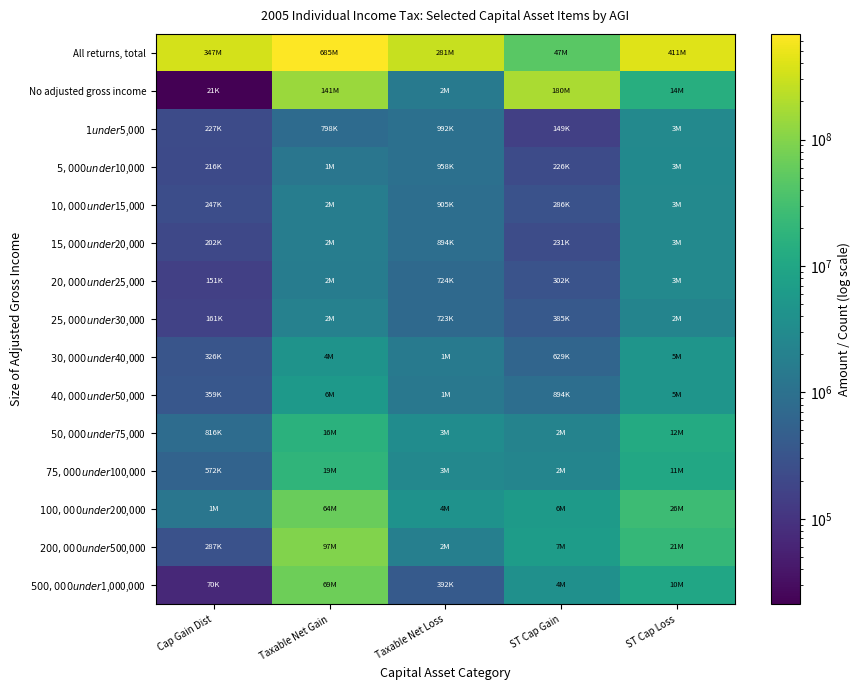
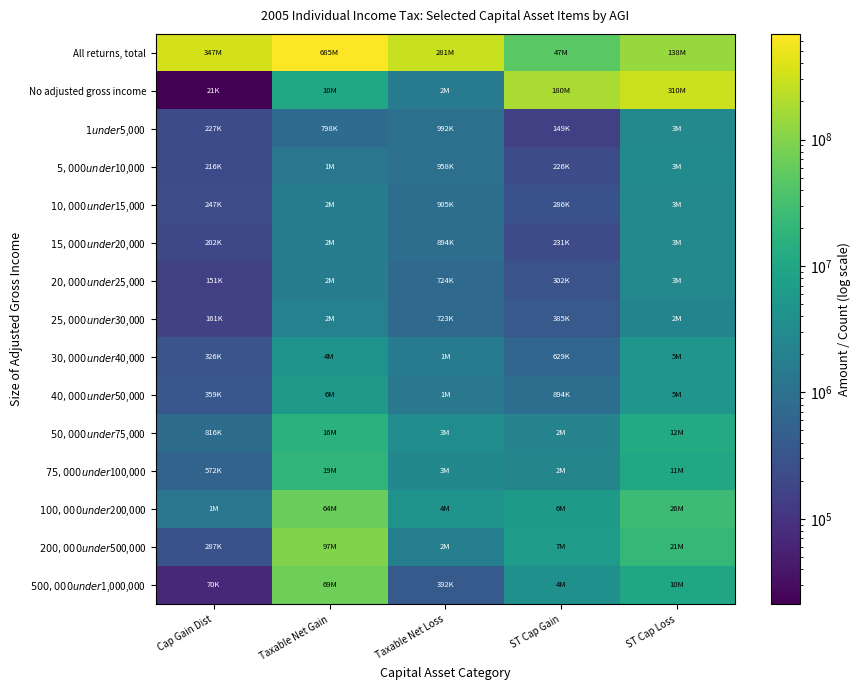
  {
    "All returns, total": {
      "Cap Gain Dist": "347M",
      "Taxable Net Gain": "685M",
      "Taxable Net Loss": "281M",
      "ST Cap Gain": "47M",
-     "ST Cap Loss": "411M"
+     "ST Cap Loss": "138M"
    },
    "No adjusted gross income": {
      "Cap Gain Dist": "21K",
-     "Taxable Net Gain": "141M",
+     "Taxable Net Gain": "10M",
      "Taxable Net Loss": "2M",
      "ST Cap Gain": "180M",
-     "ST Cap Loss": "14M"
+     "ST Cap Loss": "310M"
    }
  }
